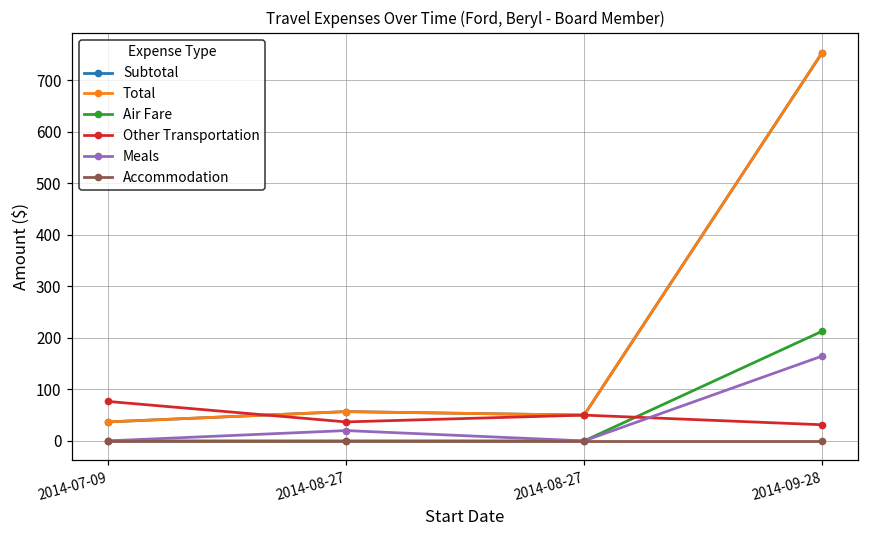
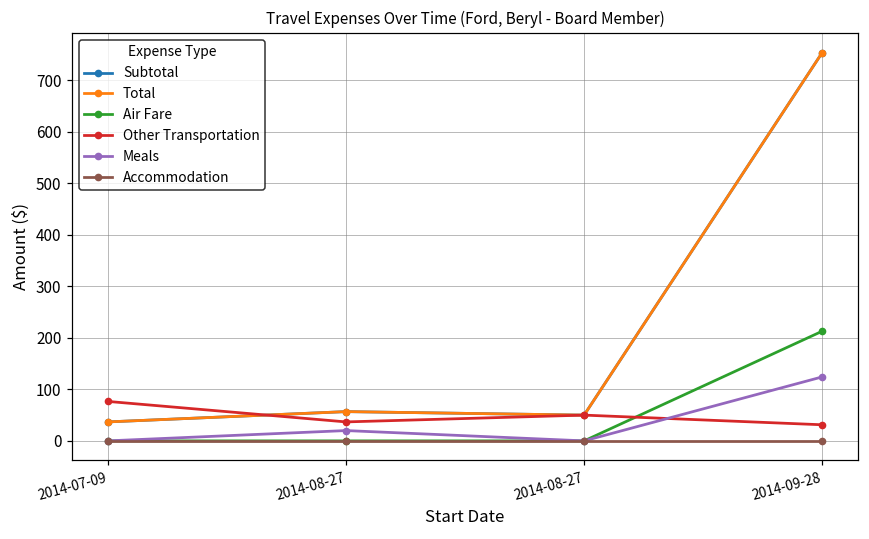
  {
    "Total": {
      "2014-07-09": 40,
      "2014-09-28": 750
    },
    "Air Fare": {
      "2014-09-28": 210
    },
    "Other Transportation": {
      "2014-07-09": 80,
      "2014-09-28": 30
    },
    "Meals": {
-     "2014-09-28": 160
+     "2014-09-28": 120
    },
    "Accommodation": {
      "2014-09-28": 0
    }
  }
